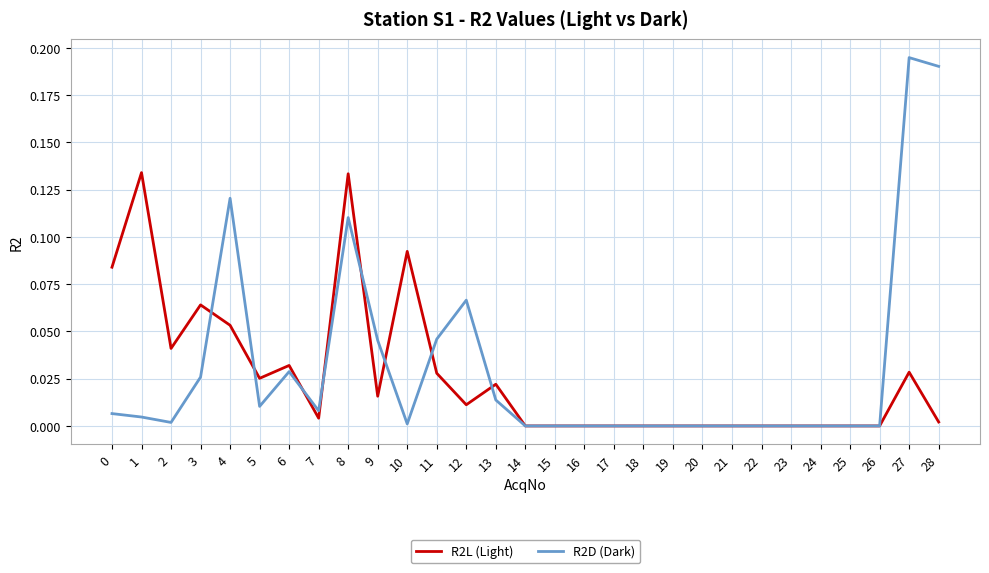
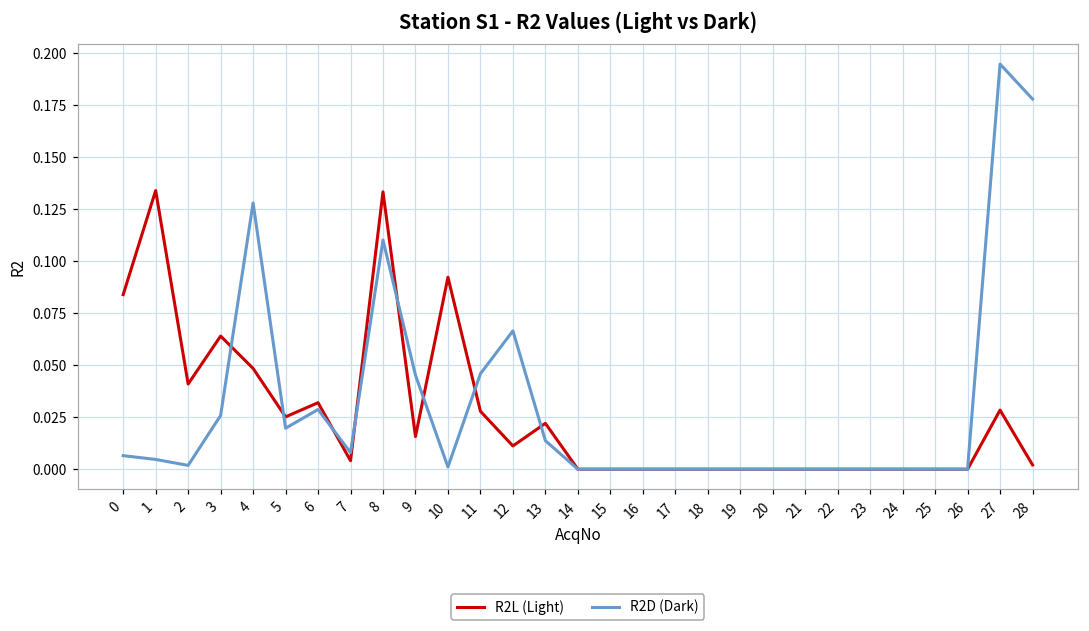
  {
    "R2L (Light)": {
      "0": 0.084,
      "1": 0.134,
      "2": 0.041,
      "3": 0.064,
-     "4": 0.053,
+     "4": 0.048,
      "5": 0.025,
      "6": 0.032,
      "7": 0.004,
      "8": 0.133,
      "9": 0.016,
      "10": 0.092,
      "11": 0.028,
      "12": 0.011,
      "13": 0.022,
      "27": 0.028,
      "28": 0.002
    },
    "R2D (Dark)": {
      "0": 0.007,
      "1": 0.005,
      "2": 0.002,
      "3": 0.026,
-     "4": 0.120,
-     "5": 0.010,
+     "4": 0.128,
+     "5": 0.020,
      "6": 0.029,
      "7": 0.008,
      "8": 0.110,
      "9": 0.045,
      "10": 0.001,
      "11": 0.046,
      "12": 0.067,
      "13": 0.014,
      "27": 0.195,
-     "28": 0.190
+     "28": 0.178
    }
  }
